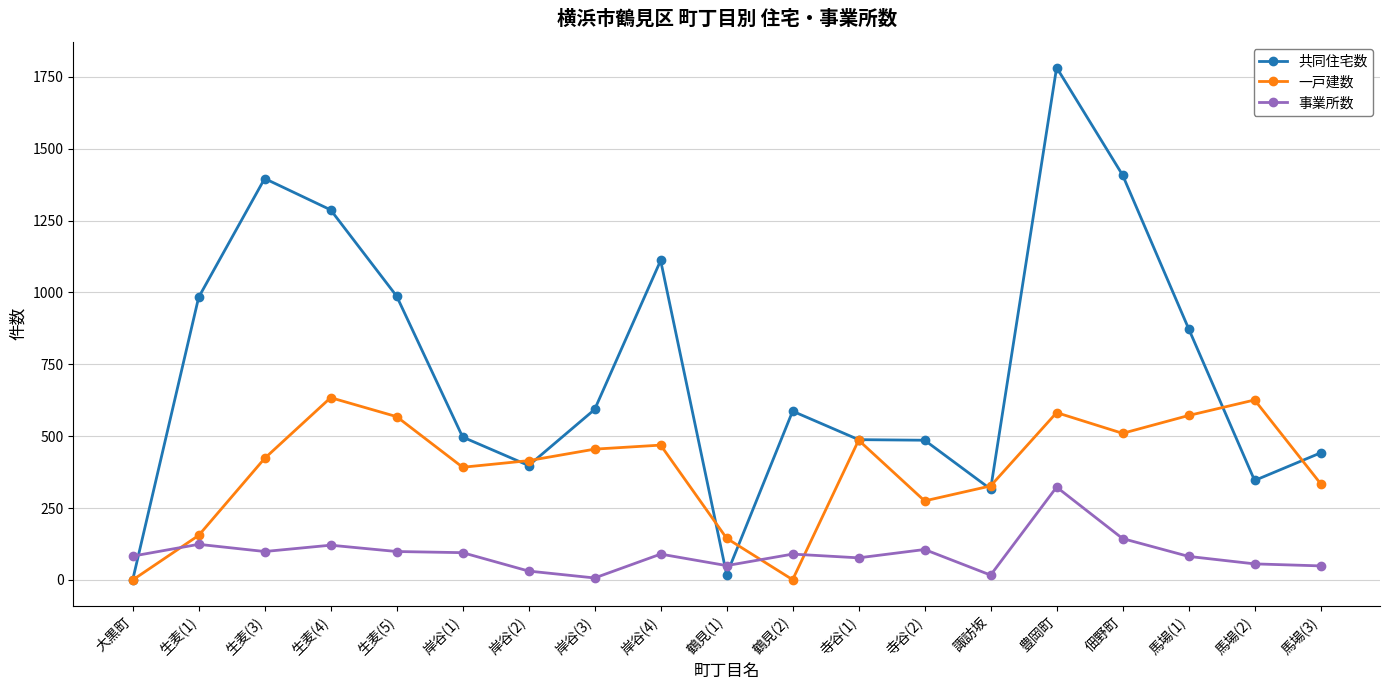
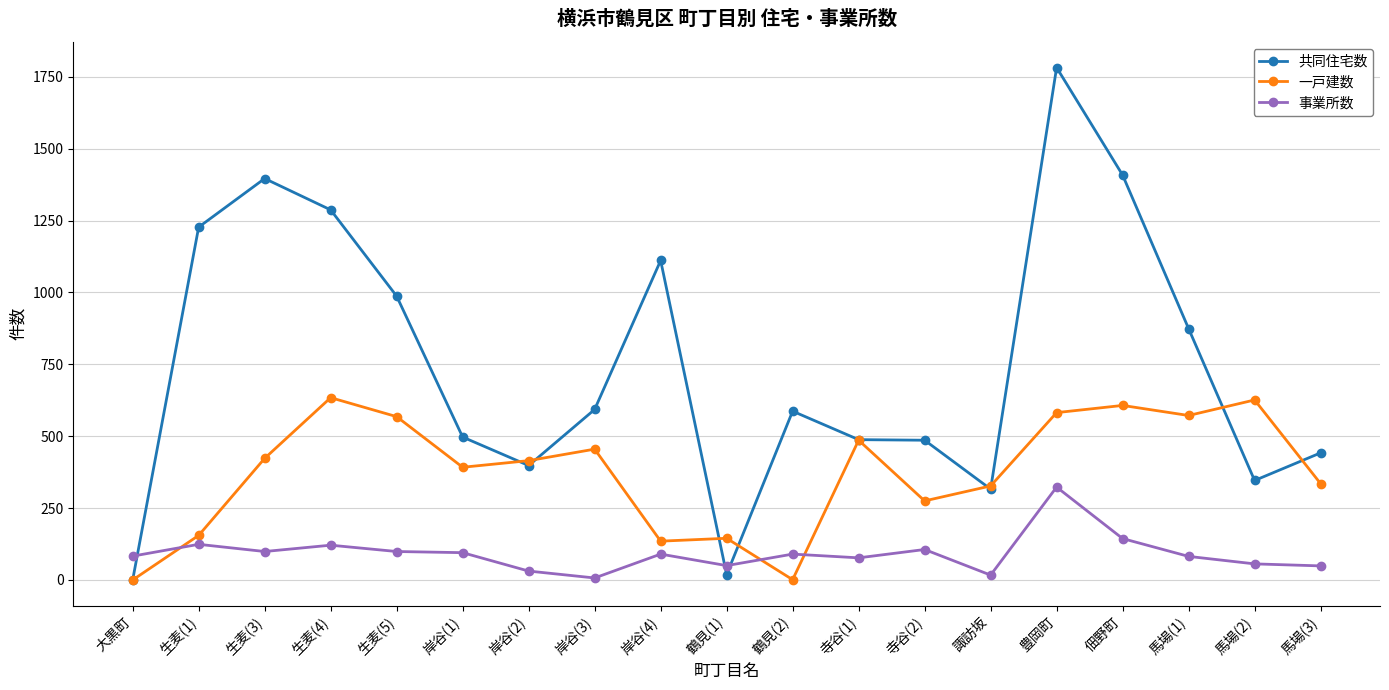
  {
    "共同住宅数": {
-     "生麦(1)": 980,
+     "生麦(1)": 1230,
      "生麦(3)": 1400,
      "生麦(4)": 1290,
      "生麦(5)": 990,
      "岸谷(1)": 500,
      "岸谷(2)": 400,
      "岸谷(3)": 590,
      "岸谷(4)": 1110,
      "鶴見(1)": 20,
      "鶴見(2)": 590,
      "寺谷(2)": 490,
      "諏訪坂": 320,
      "豊岡町": 1780,
      "佃野町": 1410,
      "馬場(1)": 870,
      "馬場(2)": 350,
      "馬場(3)": 440
    },
    "一戸建数": {
      "生麦(1)": 160,
      "生麦(3)": 420,
      "生麦(4)": 630,
      "生麦(5)": 570,
      "岸谷(1)": 390,
      "岸谷(2)": 420,
      "岸谷(3)": 460,
-     "岸谷(4)": 470,
+     "岸谷(4)": 140,
      "鶴見(1)": 150,
      "鶴見(2)": 0,
      "寺谷(2)": 280,
      "諏訪坂": 330,
      "豊岡町": 580,
-     "佃野町": 510,
+     "佃野町": 610,
      "馬場(1)": 570,
      "馬場(2)": 630,
      "馬場(3)": 340
    },
    "事業所数": {
      "大黒町": 80,
      "生麦(1)": 120,
      "生麦(3)": 100,
      "生麦(4)": 120,
      "生麦(5)": 100,
      "岸谷(1)": 100,
      "岸谷(2)": 30,
      "岸谷(3)": 10,
      "岸谷(4)": 90,
      "鶴見(1)": 50,
      "鶴見(2)": 90,
      "寺谷(1)": 80,
      "寺谷(2)": 110,
      "諏訪坂": 20,
      "豊岡町": 320,
      "佃野町": 140,
      "馬場(1)": 80,
      "馬場(2)": 60,
      "馬場(3)": 50
    }
  }
